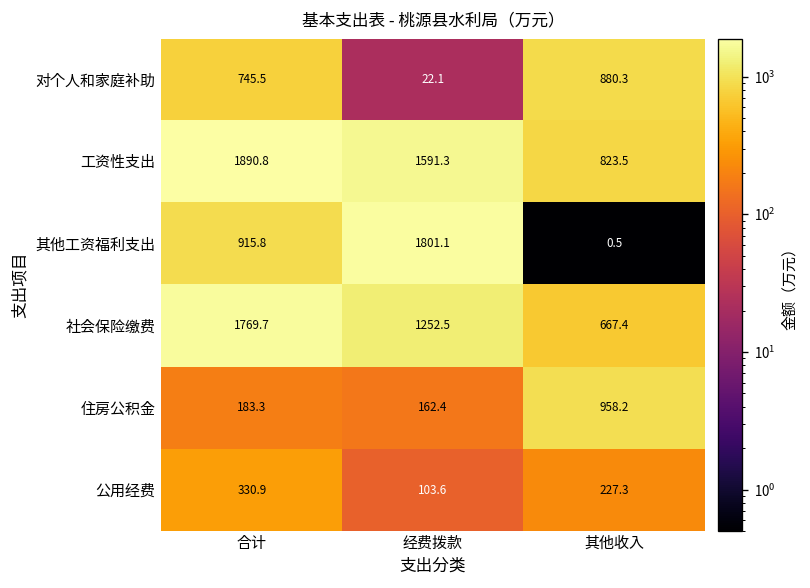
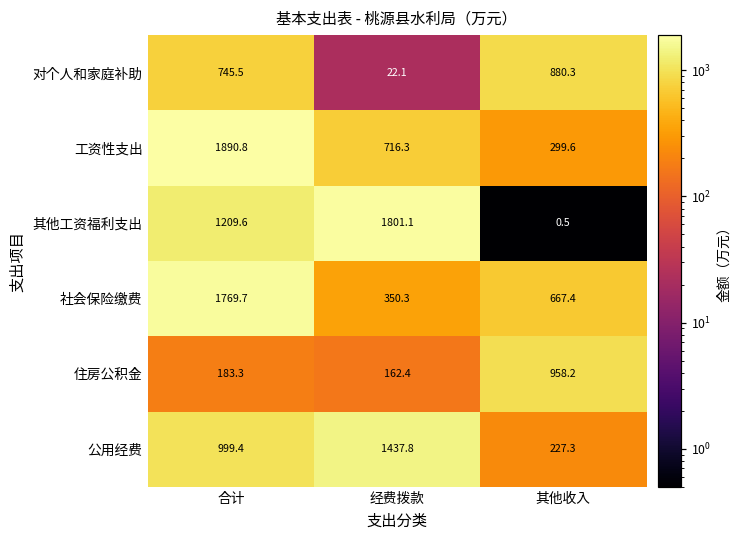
  {
    "对个人和家庭补助": {
      "合计": 745.5,
      "经费拨款": 22.1,
      "其他收入": 880.3
    },
    "工资性支出": {
      "合计": 1890.8,
-     "经费拨款": 1591.3,
-     "其他收入": 823.5
+     "经费拨款": 716.3,
+     "其他收入": 299.6
    },
    "其他工资福利支出": {
-     "合计": 915.8,
+     "合计": 1209.6,
      "经费拨款": 1801.1,
      "其他收入": 0.5
    },
    "社会保险缴费": {
      "合计": 1769.7,
-     "经费拨款": 1252.5,
+     "经费拨款": 350.3,
      "其他收入": 667.4
    },
    "住房公积金": {
      "合计": 183.3,
      "经费拨款": 162.4,
      "其他收入": 958.2
    },
    "公用经费": {
-     "合计": 330.9,
-     "经费拨款": 103.6,
+     "合计": 999.4,
+     "经费拨款": 1437.8,
      "其他收入": 227.3
    }
  }
